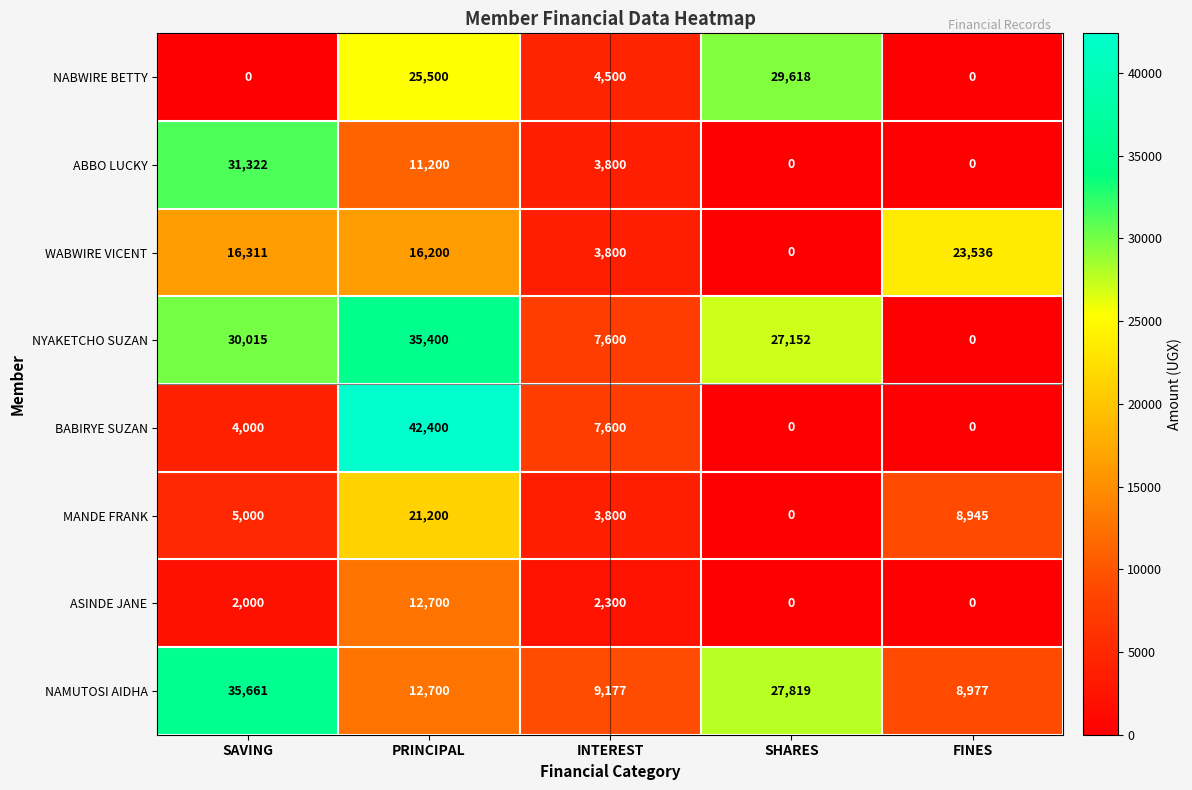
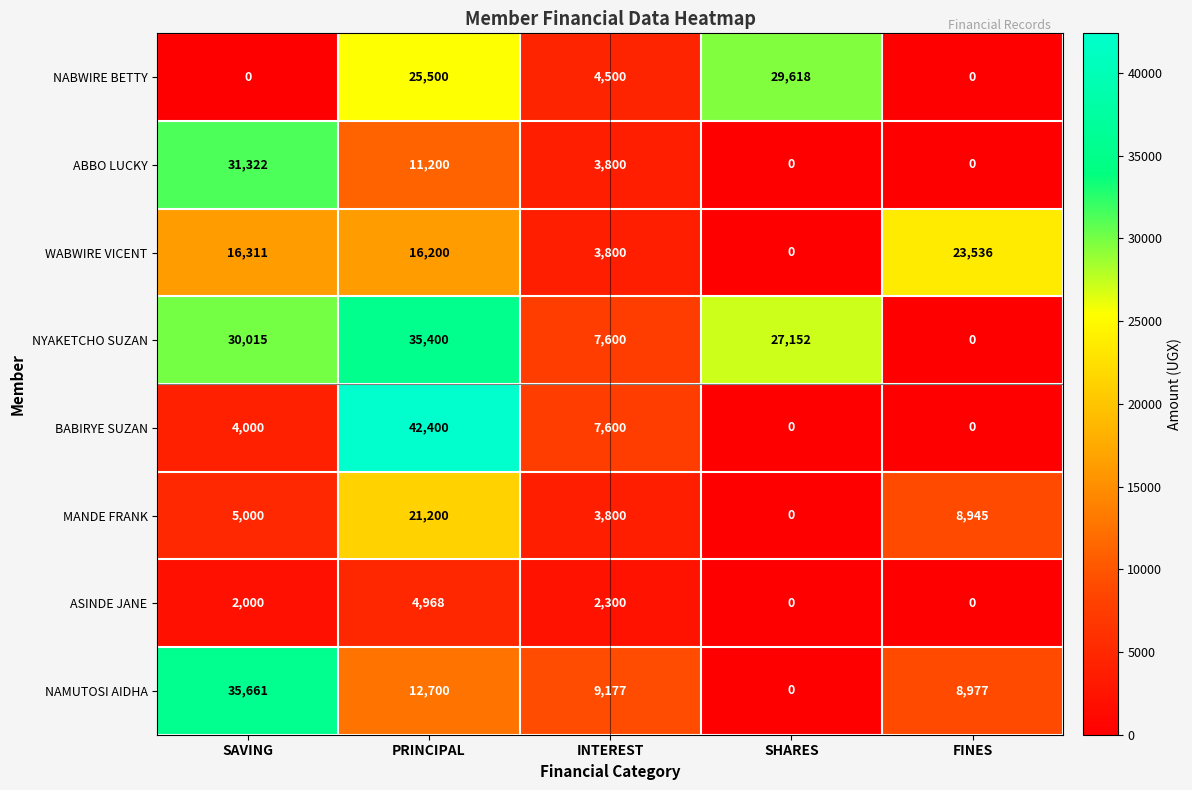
  {
    "NABWIRE BETTY": {
      "SAVING": "0",
      "PRINCIPAL": "25,500",
      "INTEREST": "4,500",
      "SHARES": "29,618",
      "FINES": "0"
    },
    "ABBO LUCKY": {
      "SAVING": "31,322",
      "PRINCIPAL": "11,200",
      "INTEREST": "3,800",
      "SHARES": "0",
      "FINES": "0"
    },
    "WABWIRE VICENT": {
      "SAVING": "16,311",
      "PRINCIPAL": "16,200",
      "INTEREST": "3,800",
      "SHARES": "0",
      "FINES": "23,536"
    },
    "NYAKETCHO SUZAN": {
      "SAVING": "30,015",
      "PRINCIPAL": "35,400",
      "INTEREST": "7,600",
      "SHARES": "27,152",
      "FINES": "0"
    },
    "BABIRYE SUZAN": {
      "SAVING": "4,000",
      "PRINCIPAL": "42,400",
      "INTEREST": "7,600",
      "SHARES": "0",
      "FINES": "0"
    },
    "MANDE FRANK": {
      "SAVING": "5,000",
      "PRINCIPAL": "21,200",
      "INTEREST": "3,800",
      "SHARES": "0",
      "FINES": "8,945"
    },
    "ASINDE JANE": {
      "SAVING": "2,000",
-     "PRINCIPAL": "12,700",
+     "PRINCIPAL": "4,968",
      "INTEREST": "2,300",
      "SHARES": "0",
      "FINES": "0"
    },
    "NAMUTOSI AIDHA": {
      "SAVING": "35,661",
      "PRINCIPAL": "12,700",
      "INTEREST": "9,177",
-     "SHARES": "27,819",
+     "SHARES": "0",
      "FINES": "8,977"
    }
  }
